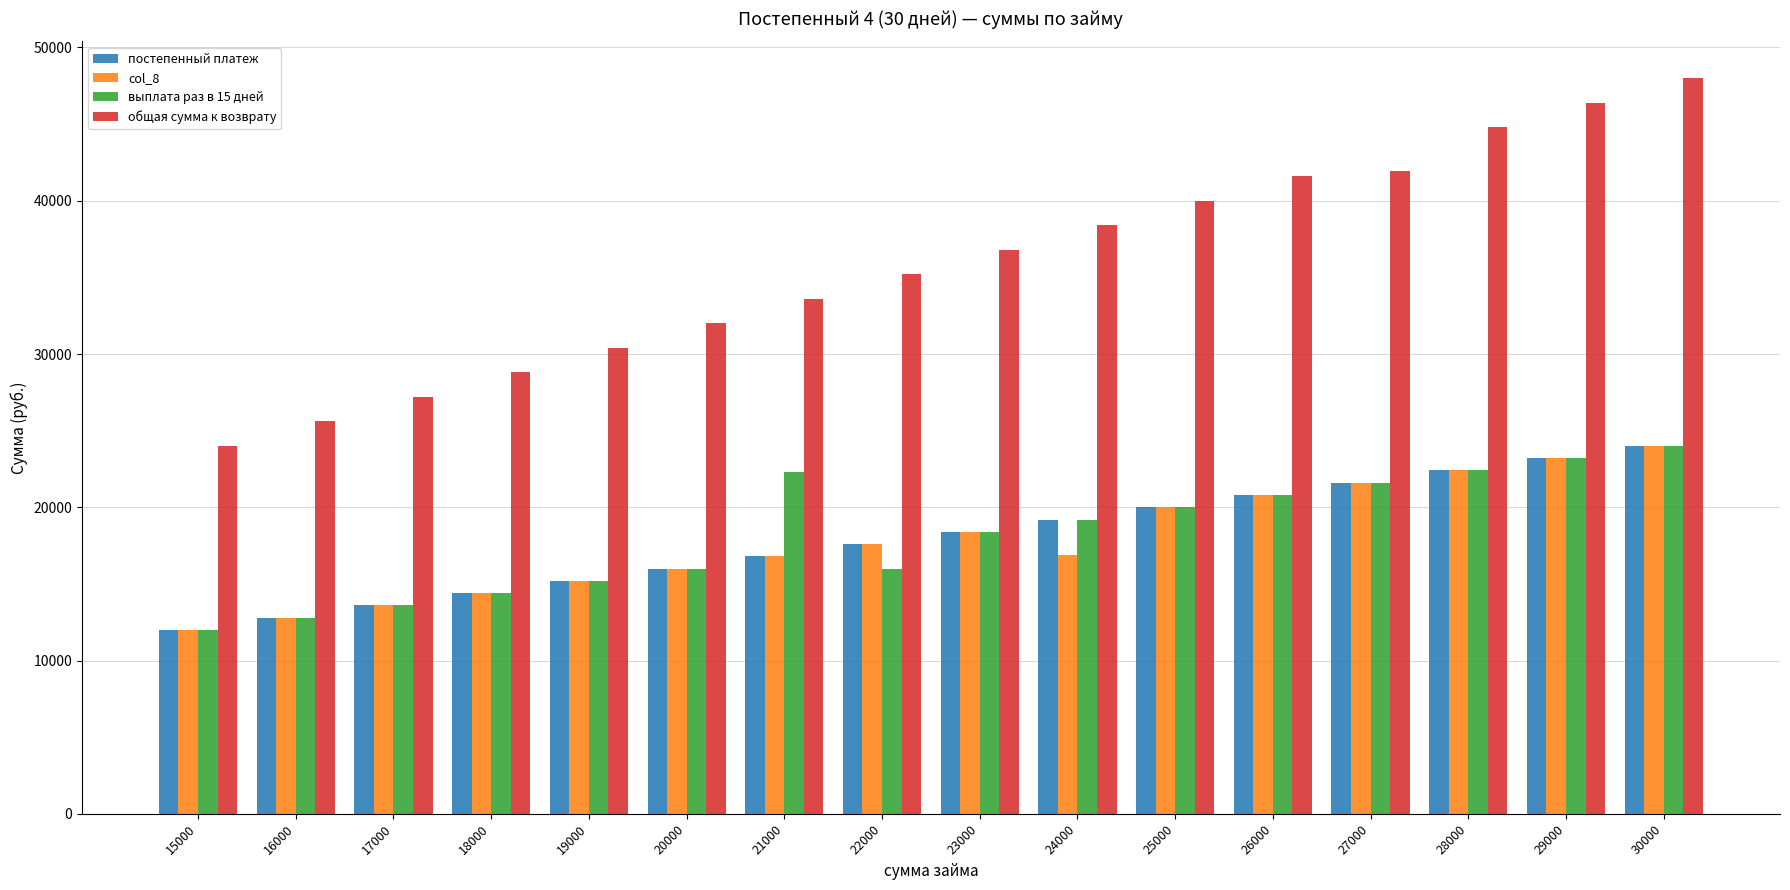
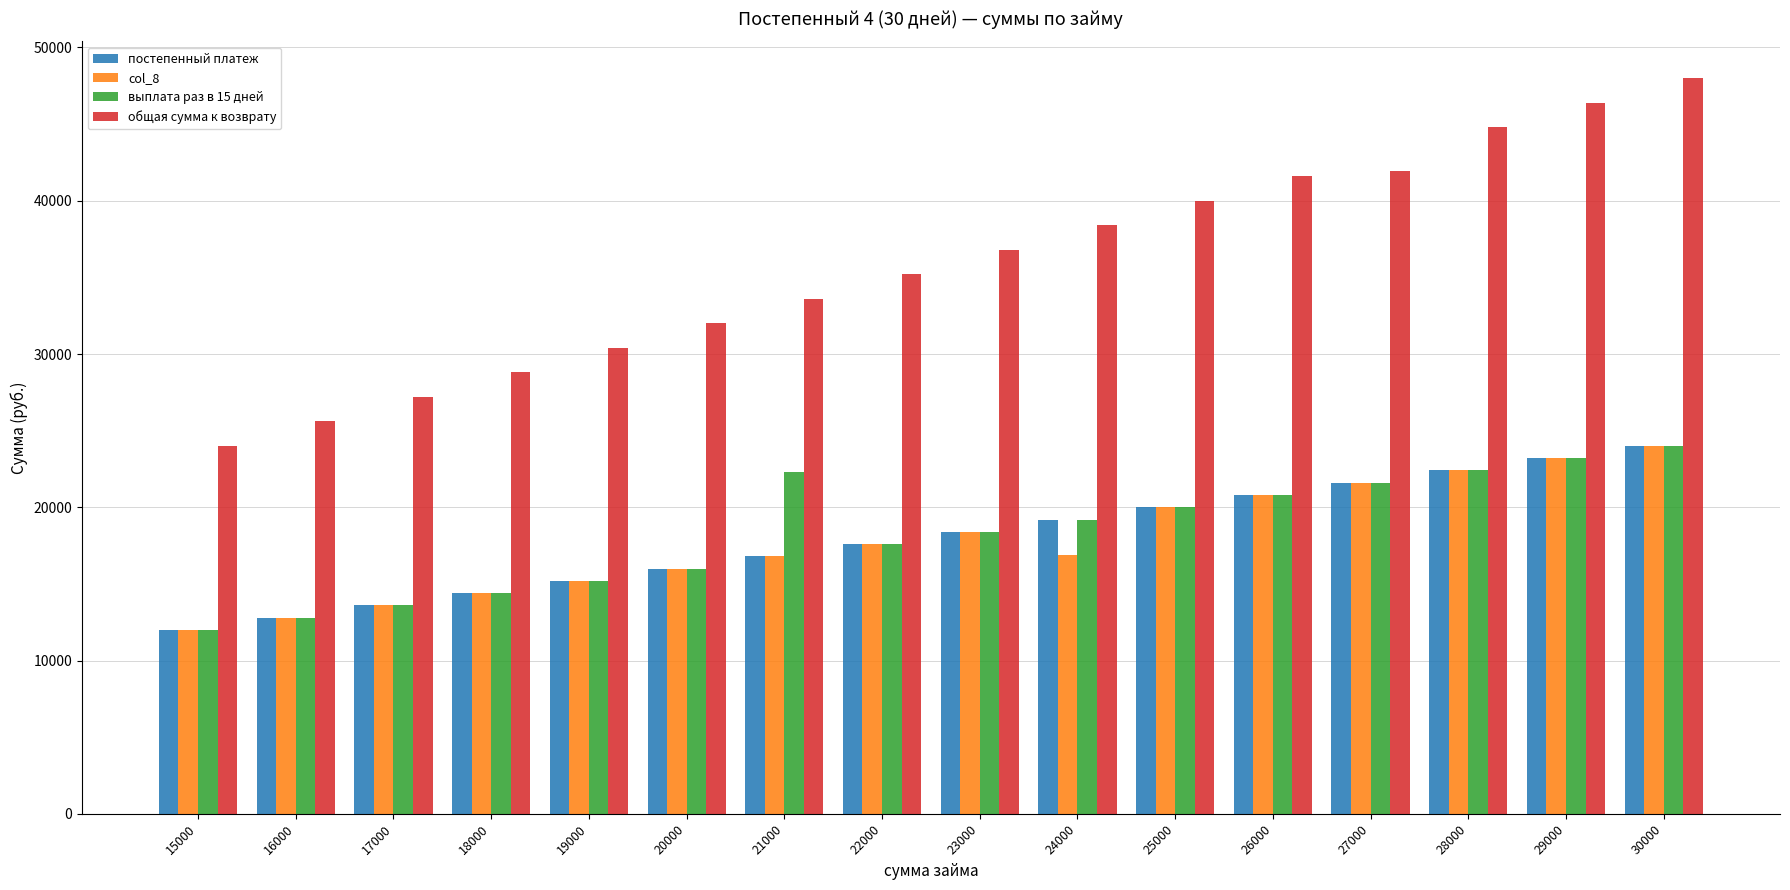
  {
    "постепенный платеж": {
      "15000": 12000,
      "16000": 12800,
      "17000": 13600,
      "18000": 14400,
      "19000": 15200,
      "20000": 16000,
      "21000": 16800,
      "22000": 17600,
      "23000": 18400,
      "24000": 19200,
      "25000": 20000,
      "26000": 20800,
      "27000": 21600,
      "28000": 22400,
      "29000": 23200,
      "30000": 24000
    },
    "col_8": {
      "15000": 12000,
      "16000": 12800,
      "17000": 13600,
      "18000": 14400,
      "19000": 15200,
      "20000": 16000,
      "21000": 16800,
      "22000": 17600,
      "23000": 18400,
      "24000": 16900,
      "25000": 20000,
      "26000": 20800,
      "27000": 21600,
      "28000": 22400,
      "29000": 23200,
      "30000": 24000
    },
    "выплата раз в 15 дней": {
      "15000": 12000,
      "16000": 12800,
      "17000": 13600,
      "18000": 14400,
      "19000": 15200,
      "20000": 16000,
      "21000": 22300,
-     "22000": 16000,
+     "22000": 17600,
      "23000": 18400,
      "24000": 19200,
      "25000": 20000,
      "26000": 20800,
      "27000": 21600,
      "28000": 22400,
      "29000": 23200,
      "30000": 24000
    },
    "общая сумма к возврату": {
      "15000": 24000,
      "16000": 25600,
      "17000": 27200,
      "18000": 28800,
      "19000": 30400,
      "20000": 32000,
      "21000": 33600,
      "22000": 35200,
      "23000": 36800,
      "24000": 38400,
      "25000": 40000,
      "26000": 41600,
      "27000": 41900,
      "28000": 44800,
      "29000": 46400,
      "30000": 48000
    }
  }
